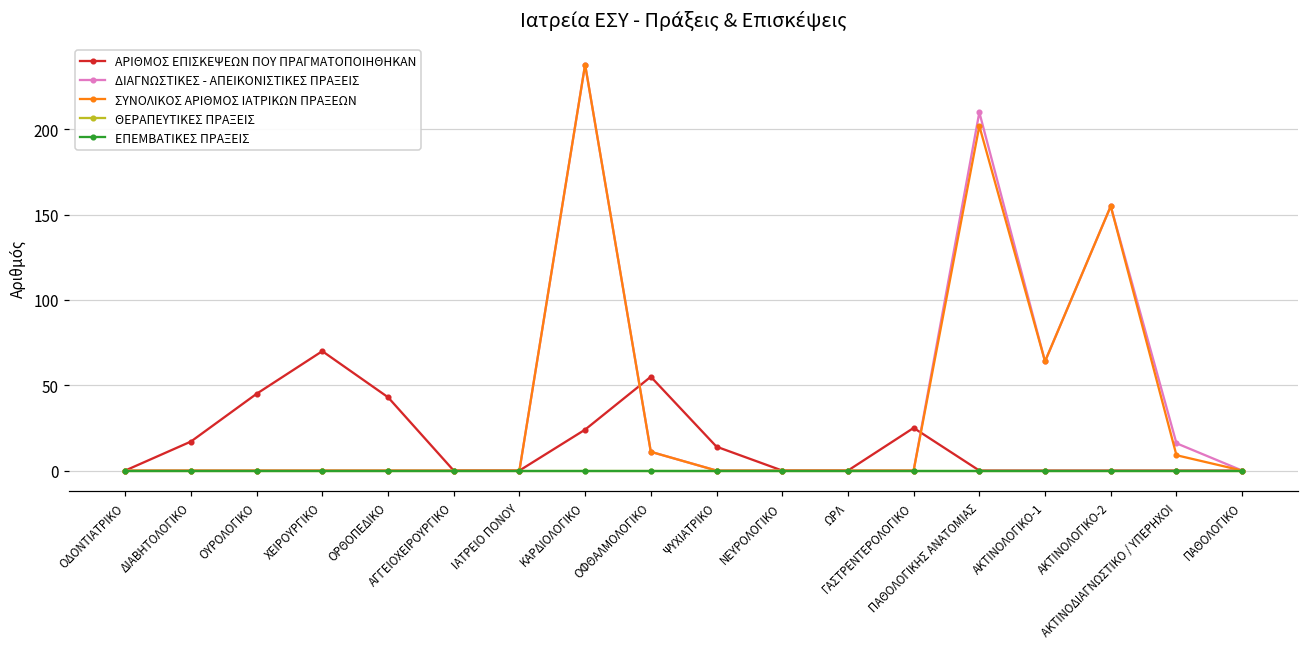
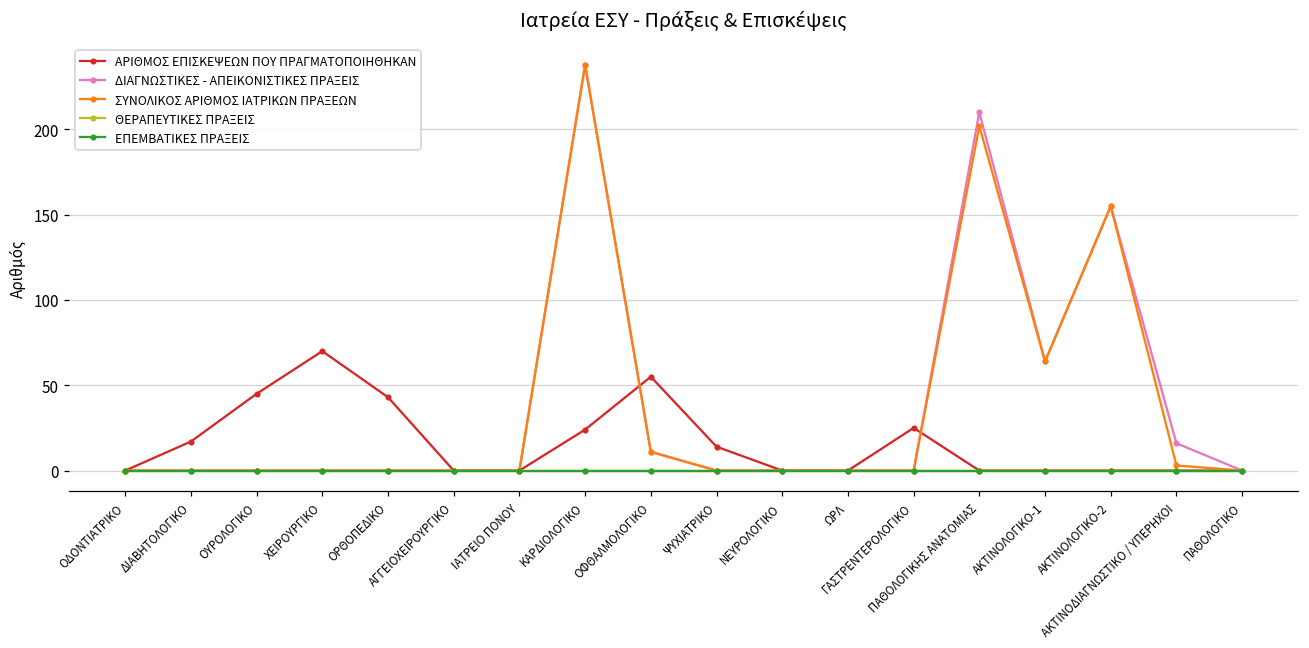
  {
    "ΑΡΙΘΜΟΣ ΕΠΙΣΚΕΨΕΩΝ ΠΟΥ ΠΡΑΓΜΑΤΟΠΟΙΗΘΗΚΑΝ": {
      "ΔΙΑΒΗΤΟΛΟΓΙΚΟ": 17,
      "ΟΥΡΟΛΟΓΙΚΟ": 45,
      "ΧΕΙΡΟΥΡΓΙΚΟ": 70,
      "ΟΡΘΟΠΕΔΙΚΟ": 43,
      "ΚΑΡΔΙΟΛΟΓΙΚΟ": 24,
      "ΟΦΘΑΛΜΟΛΟΓΙΚΟ": 55,
      "ΨΥΧΙΑΤΡΙΚΟ": 14,
      "ΓΑΣΤΡΕΝΤΕΡΟΛΟΓΙΚΟ": 25
    },
    "ΔΙΑΓΝΩΣΤΙΚΕΣ - ΑΠΕΙΚΟΝΙΣΤΙΚΕΣ ΠΡΑΞΕΙΣ": {
      "ΠΑΘΟΛΟΓΙΚΗΣ ΑΝΑΤΟΜΙΑΣ": 210,
      "ΑΚΤΙΝΟΔΙΑΓΝΩΣΤΙΚΟ / ΥΠΕΡΗΧΟΙ": 16
    },
    "ΣΥΝΟΛΙΚΟΣ ΑΡΙΘΜΟΣ ΙΑΤΡΙΚΩΝ ΠΡΑΞΕΩΝ": {
      "ΠΑΘΟΛΟΓΙΚΗΣ ΑΝΑΤΟΜΙΑΣ": 202,
-     "ΑΚΤΙΝΟΔΙΑΓΝΩΣΤΙΚΟ / ΥΠΕΡΗΧΟΙ": 9
+     "ΑΚΤΙΝΟΔΙΑΓΝΩΣΤΙΚΟ / ΥΠΕΡΗΧΟΙ": 3
    },
    "ΕΠΕΜΒΑΤΙΚΕΣ ΠΡΑΞΕΙΣ": {
      "ΚΑΡΔΙΟΛΟΓΙΚΟ": 0,
      "ΟΦΘΑΛΜΟΛΟΓΙΚΟ": 0
    }
  }
